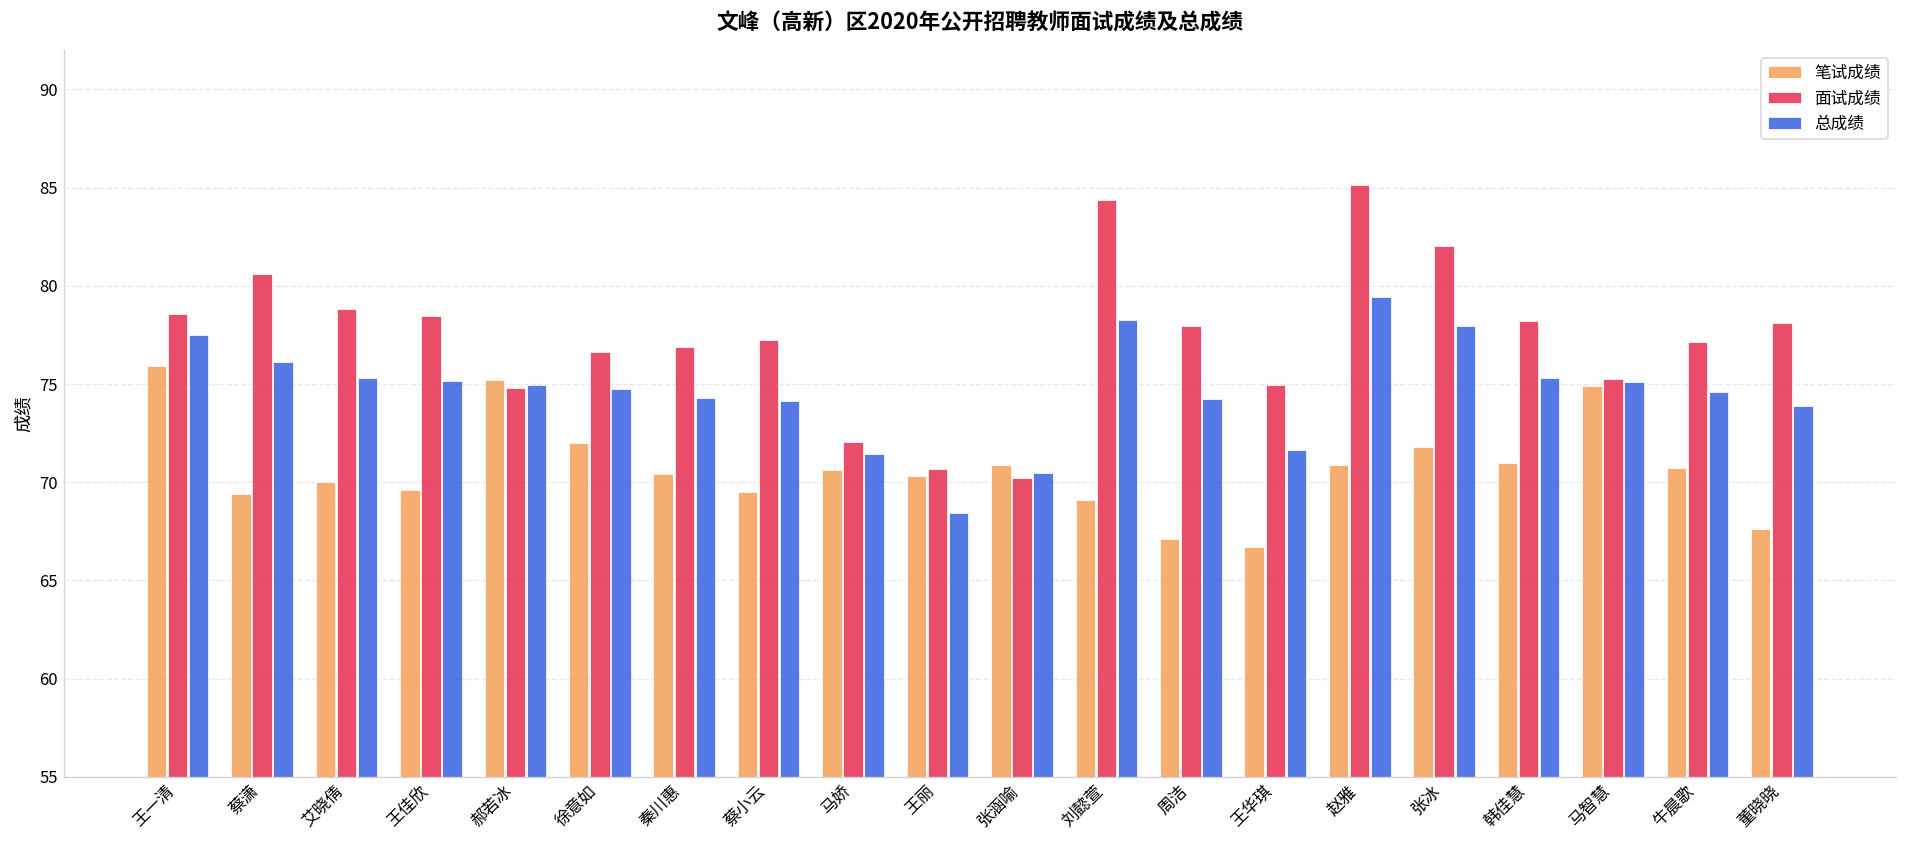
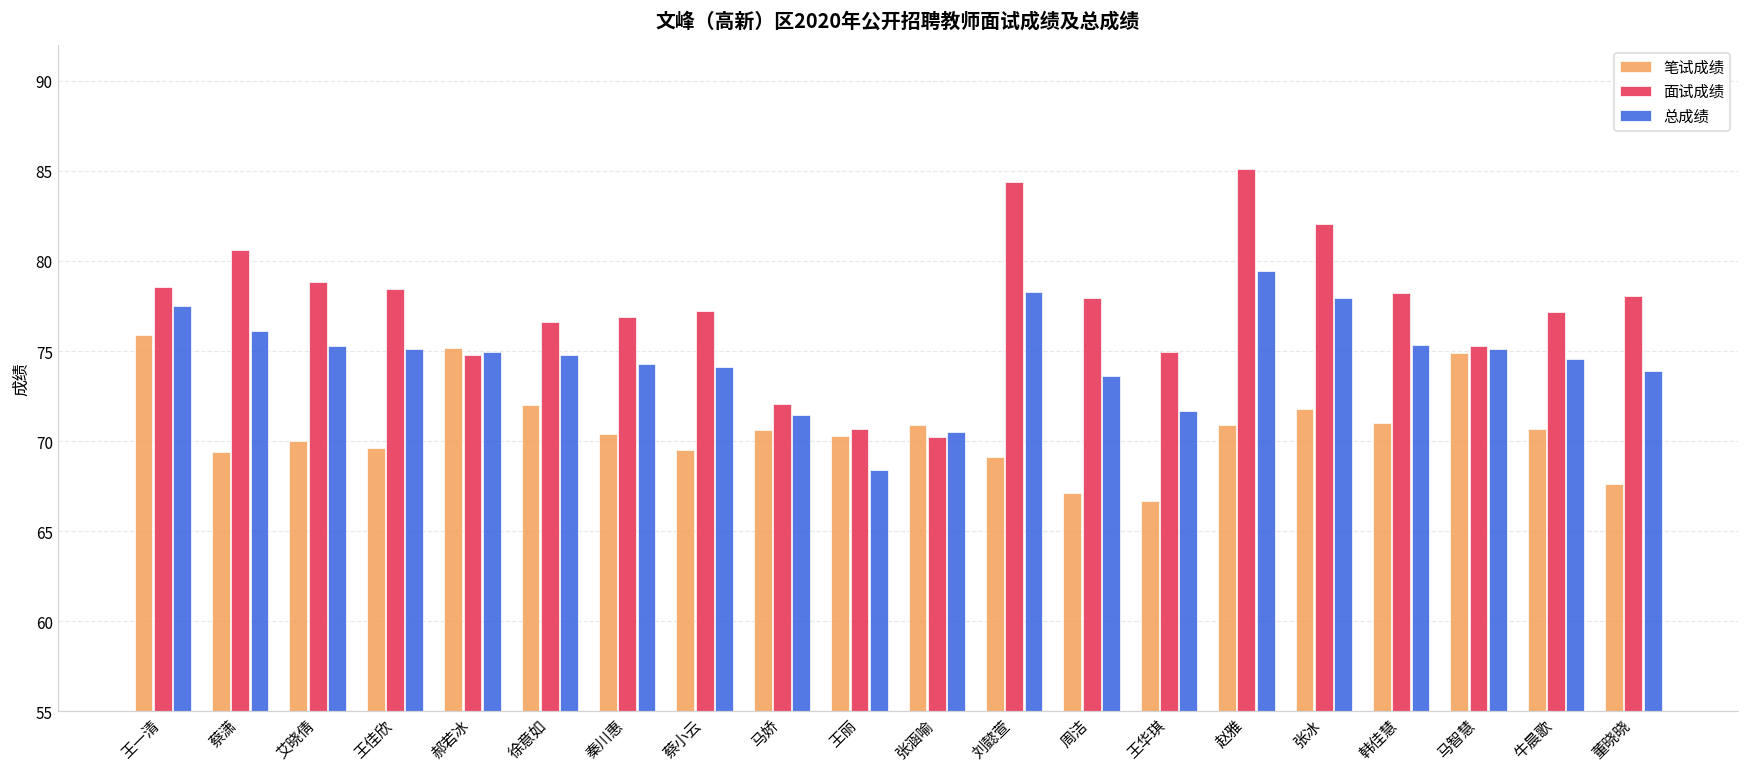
  {
    "笔试成绩": {
      "王一清": 75.9,
      "蔡潇": 69.4,
      "艾晓倩": 70.0,
      "王佳欣": 69.6,
      "郝若冰": 75.2,
      "徐意如": 72.0,
      "秦川惠": 70.4,
      "蔡小云": 69.5,
      "马娇": 70.6,
      "王丽": 70.3,
      "张涵喻": 70.9,
      "刘懿萱": 69.1,
      "周洁": 67.1,
      "王华琪": 66.7,
      "赵雅": 70.9,
      "张冰": 71.8,
      "韩佳慧": 71.0,
      "马智慧": 74.9,
      "牛晨歌": 70.7,
      "董晓晓": 67.6
    },
    "面试成绩": {
      "王一清": 78.6,
      "蔡潇": 80.6,
      "艾晓倩": 78.8,
      "王佳欣": 78.5,
      "郝若冰": 74.8,
      "徐意如": 76.6,
      "秦川惠": 76.9,
      "蔡小云": 77.2,
      "马娇": 72.0,
      "王丽": 70.7,
      "张涵喻": 70.2,
      "刘懿萱": 84.4,
      "周洁": 78.0,
      "王华琪": 75.0,
      "赵雅": 85.1,
      "张冰": 82.0,
      "韩佳慧": 78.2,
      "马智慧": 75.3,
      "牛晨歌": 77.2,
      "董晓晓": 78.1
    },
    "总成绩": {
      "王一清": 77.5,
      "蔡潇": 76.1,
      "艾晓倩": 75.3,
      "王佳欣": 75.1,
      "郝若冰": 75.0,
      "徐意如": 74.8,
      "秦川惠": 74.3,
      "蔡小云": 74.1,
      "马娇": 71.5,
      "王丽": 68.4,
      "张涵喻": 70.5,
      "刘懿萱": 78.3,
-     "周洁": 74.3,
+     "周洁": 73.6,
      "王华琪": 71.7,
      "赵雅": 79.4,
      "张冰": 77.9,
      "韩佳慧": 75.3,
      "马智慧": 75.1,
      "牛晨歌": 74.6,
      "董晓晓": 73.9
    }
  }
